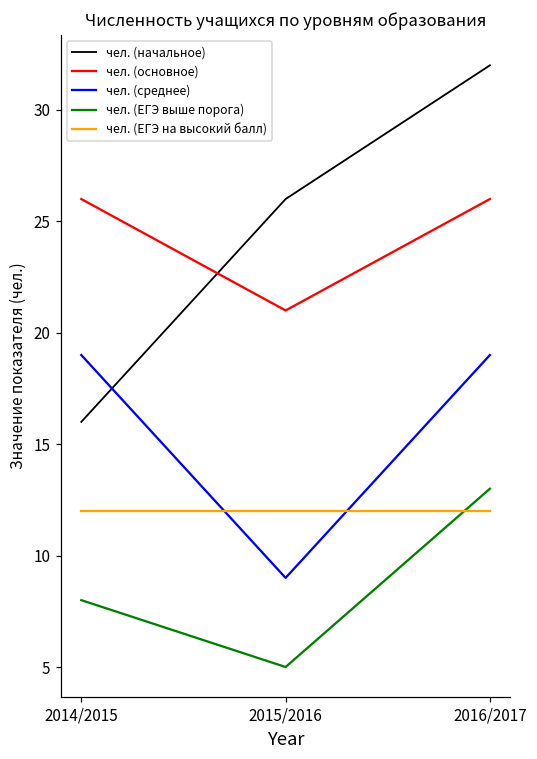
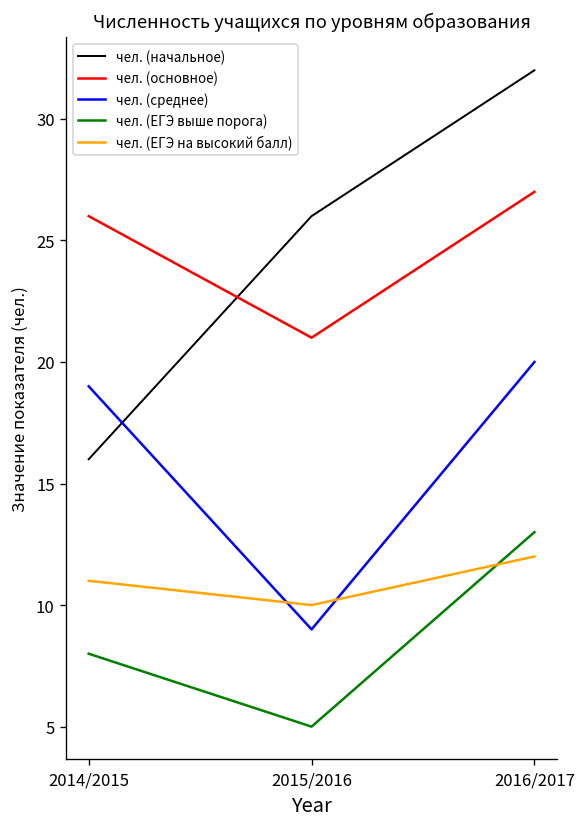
  {
    "чел. (начальное)": {
      "2014/2015": 16,
      "2015/2016": 26,
      "2016/2017": 32
    },
    "чел. (основное)": {
      "2014/2015": 26,
      "2015/2016": 21,
-     "2016/2017": 26
+     "2016/2017": 27
    },
    "чел. (среднее)": {
      "2014/2015": 19,
      "2015/2016": 9,
-     "2016/2017": 19
+     "2016/2017": 20
    },
    "чел. (ЕГЭ выше порога)": {
      "2014/2015": 8,
      "2015/2016": 5,
      "2016/2017": 13
    },
    "чел. (ЕГЭ на высокий балл)": {
-     "2014/2015": 12,
-     "2015/2016": 12,
+     "2014/2015": 11,
+     "2015/2016": 10,
      "2016/2017": 12
    }
  }
